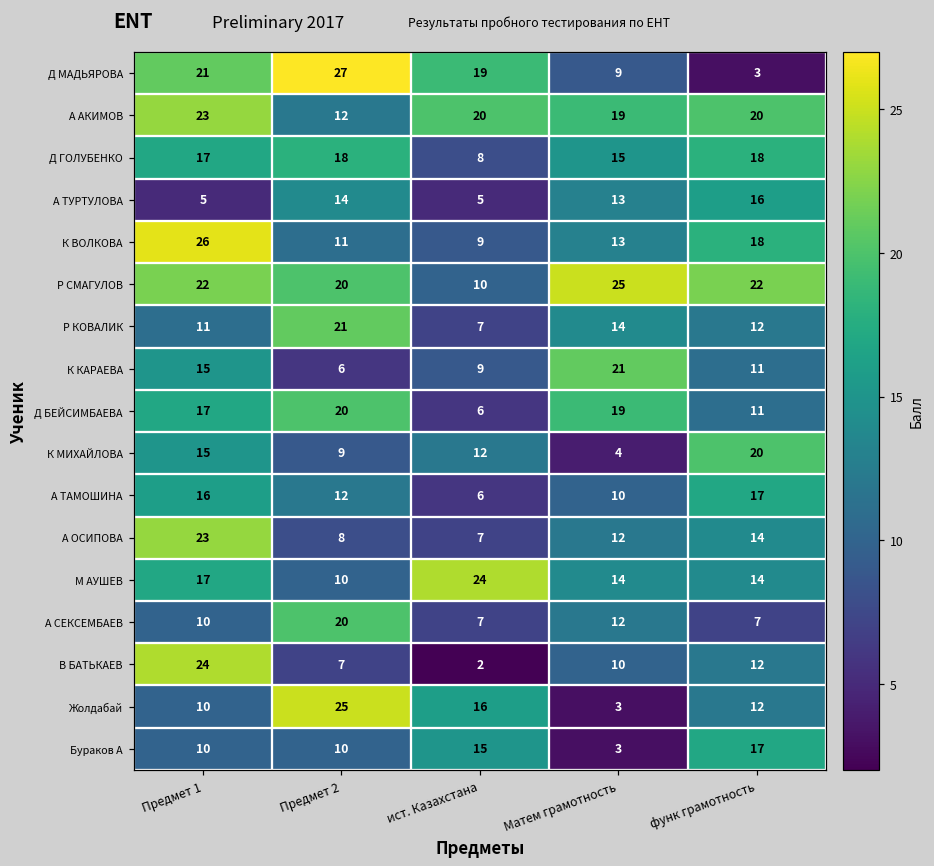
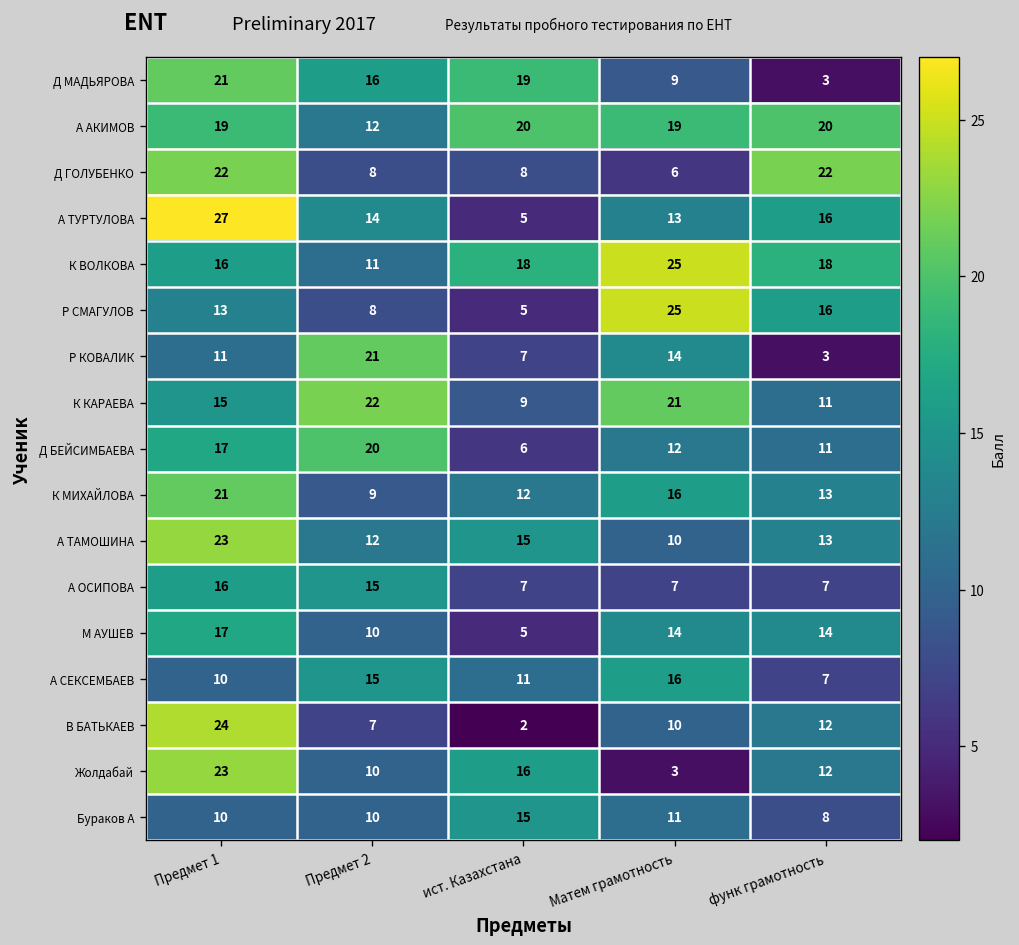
  {
    "Д МАДЬЯРОВА": {
      "Предмет 1": 21,
-     "Предмет 2": 27,
+     "Предмет 2": 16,
      "ист. Казахстана": 19,
      "Матем грамотность": 9,
      "функ грамотность": 3
    },
    "А АКИМОВ": {
-     "Предмет 1": 23,
+     "Предмет 1": 19,
      "Предмет 2": 12,
      "ист. Казахстана": 20,
      "Матем грамотность": 19,
      "функ грамотность": 20
    },
    "Д ГОЛУБЕНКО": {
-     "Предмет 1": 17,
-     "Предмет 2": 18,
+     "Предмет 1": 22,
+     "Предмет 2": 8,
      "ист. Казахстана": 8,
-     "Матем грамотность": 15,
-     "функ грамотность": 18
+     "Матем грамотность": 6,
+     "функ грамотность": 22
    },
    "А ТУРТУЛОВА": {
-     "Предмет 1": 5,
+     "Предмет 1": 27,
      "Предмет 2": 14,
      "ист. Казахстана": 5,
      "Матем грамотность": 13,
      "функ грамотность": 16
    },
    "К ВОЛКОВА": {
-     "Предмет 1": 26,
+     "Предмет 1": 16,
      "Предмет 2": 11,
-     "ист. Казахстана": 9,
-     "Матем грамотность": 13,
+     "ист. Казахстана": 18,
+     "Матем грамотность": 25,
      "функ грамотность": 18
    },
    "Р СМАГУЛОВ": {
-     "Предмет 1": 22,
-     "Предмет 2": 20,
-     "ист. Казахстана": 10,
+     "Предмет 1": 13,
+     "Предмет 2": 8,
+     "ист. Казахстана": 5,
      "Матем грамотность": 25,
-     "функ грамотность": 22
+     "функ грамотность": 16
    },
    "Р КОВАЛИК": {
      "Предмет 1": 11,
      "Предмет 2": 21,
      "ист. Казахстана": 7,
      "Матем грамотность": 14,
-     "функ грамотность": 12
+     "функ грамотность": 3
    },
    "К КАРАЕВА": {
      "Предмет 1": 15,
-     "Предмет 2": 6,
+     "Предмет 2": 22,
      "ист. Казахстана": 9,
      "Матем грамотность": 21,
      "функ грамотность": 11
    },
    "Д БЕЙСИМБАЕВА": {
      "Предмет 1": 17,
      "Предмет 2": 20,
      "ист. Казахстана": 6,
-     "Матем грамотность": 19,
+     "Матем грамотность": 12,
      "функ грамотность": 11
    },
    "К МИХАЙЛОВА": {
-     "Предмет 1": 15,
+     "Предмет 1": 21,
      "Предмет 2": 9,
      "ист. Казахстана": 12,
-     "Матем грамотность": 4,
-     "функ грамотность": 20
+     "Матем грамотность": 16,
+     "функ грамотность": 13
    },
    "А ТАМОШИНА": {
-     "Предмет 1": 16,
+     "Предмет 1": 23,
      "Предмет 2": 12,
-     "ист. Казахстана": 6,
+     "ист. Казахстана": 15,
      "Матем грамотность": 10,
-     "функ грамотность": 17
+     "функ грамотность": 13
    },
    "А ОСИПОВА": {
-     "Предмет 1": 23,
-     "Предмет 2": 8,
+     "Предмет 1": 16,
+     "Предмет 2": 15,
      "ист. Казахстана": 7,
-     "Матем грамотность": 12,
-     "функ грамотность": 14
+     "Матем грамотность": 7,
+     "функ грамотность": 7
    },
    "М АУШЕВ": {
      "Предмет 1": 17,
      "Предмет 2": 10,
-     "ист. Казахстана": 24,
+     "ист. Казахстана": 5,
      "Матем грамотность": 14,
      "функ грамотность": 14
    },
    "А СЕКСЕМБАЕВ": {
      "Предмет 1": 10,
-     "Предмет 2": 20,
-     "ист. Казахстана": 7,
-     "Матем грамотность": 12,
+     "Предмет 2": 15,
+     "ист. Казахстана": 11,
+     "Матем грамотность": 16,
      "функ грамотность": 7
    },
    "В БАТЬКАЕВ": {
      "Предмет 1": 24,
      "Предмет 2": 7,
      "ист. Казахстана": 2,
      "Матем грамотность": 10,
      "функ грамотность": 12
    },
    "Жолдабай": {
-     "Предмет 1": 10,
-     "Предмет 2": 25,
+     "Предмет 1": 23,
+     "Предмет 2": 10,
      "ист. Казахстана": 16,
      "Матем грамотность": 3,
      "функ грамотность": 12
    },
    "Бураков А": {
      "Предмет 1": 10,
      "Предмет 2": 10,
      "ист. Казахстана": 15,
-     "Матем грамотность": 3,
-     "функ грамотность": 17
+     "Матем грамотность": 11,
+     "функ грамотность": 8
    }
  }
